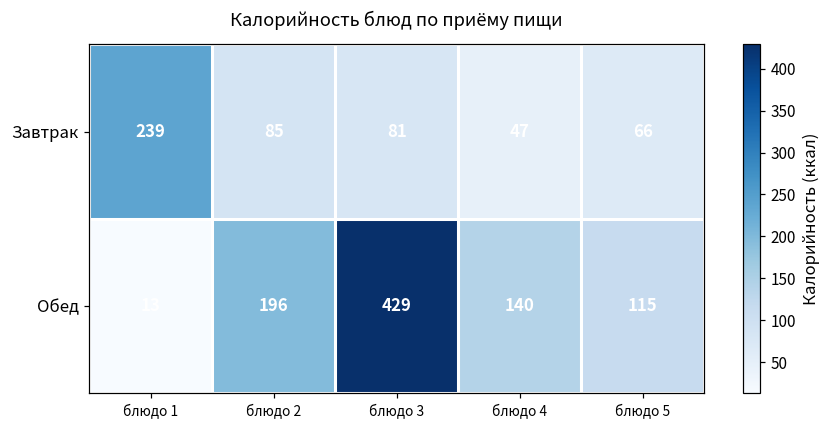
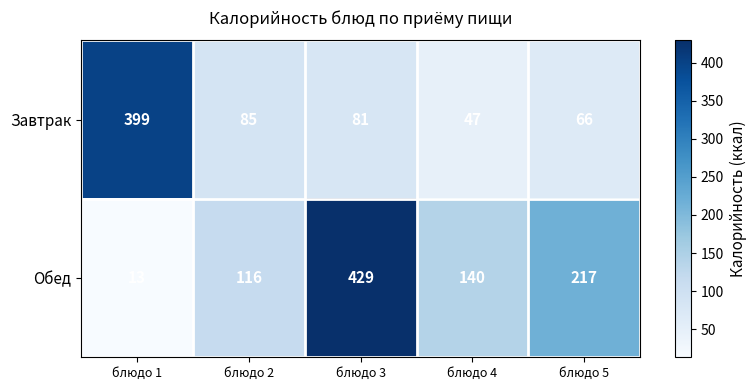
  {
    "Завтрак": {
-     "блюдо 1": 239
+     "блюдо 1": 399
    },
    "Обед": {
-     "блюдо 2": 196,
+     "блюдо 2": 116,
      "блюдо 3": 429,
      "блюдо 4": 140,
-     "блюдо 5": 115
+     "блюдо 5": 217
    }
  }
